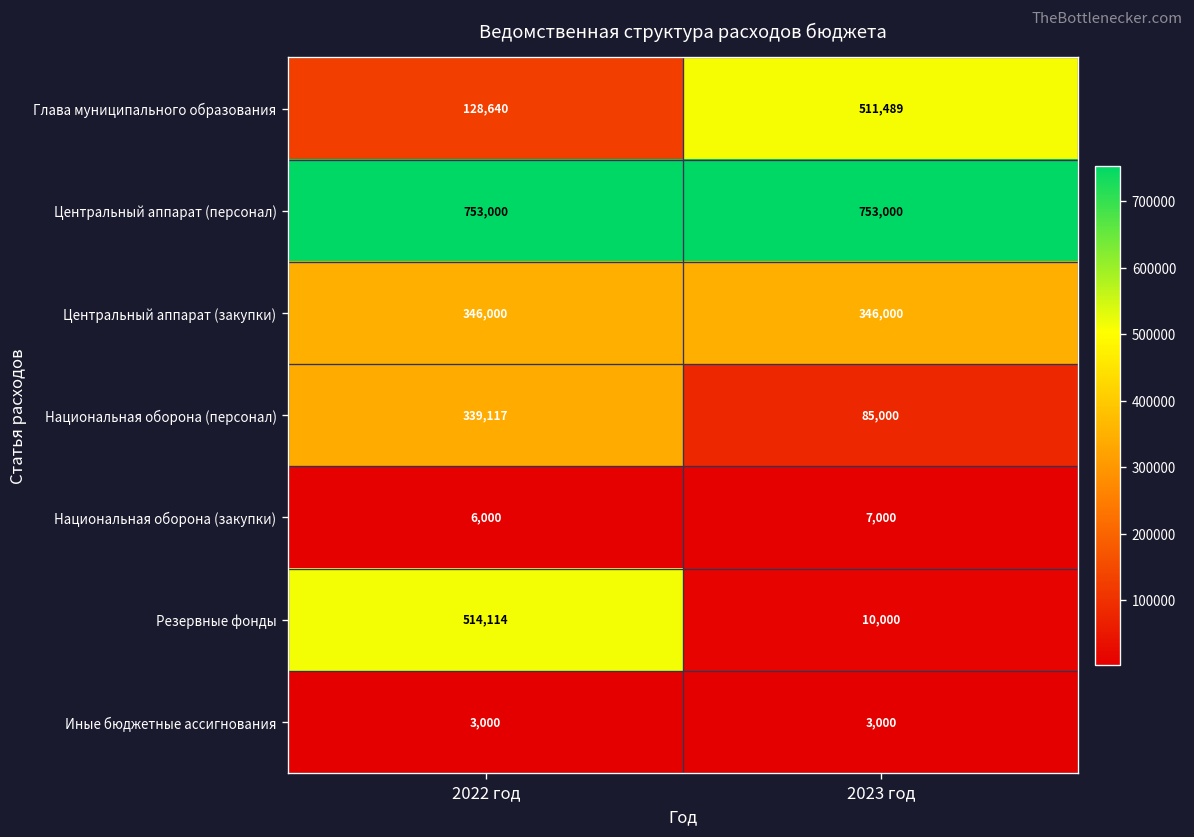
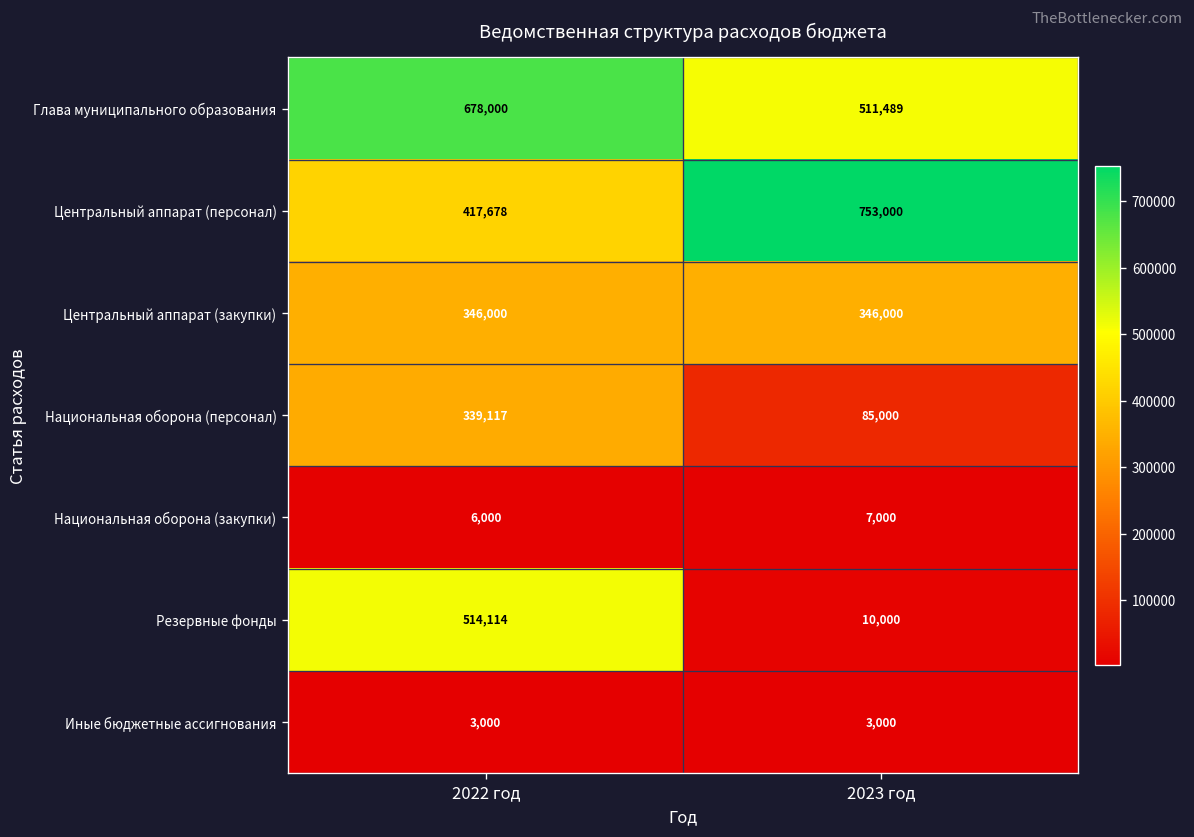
  {
    "Глава муниципального образования": {
-     "2022 год": "128,640",
+     "2022 год": "678,000",
      "2023 год": "511,489"
    },
    "Центральный аппарат (персонал)": {
-     "2022 год": "753,000",
+     "2022 год": "417,678",
      "2023 год": "753,000"
    },
    "Центральный аппарат (закупки)": {
      "2022 год": "346,000",
      "2023 год": "346,000"
    },
    "Национальная оборона (персонал)": {
      "2022 год": "339,117",
      "2023 год": "85,000"
    },
    "Национальная оборона (закупки)": {
      "2022 год": "6,000",
      "2023 год": "7,000"
    },
    "Резервные фонды": {
      "2022 год": "514,114",
      "2023 год": "10,000"
    },
    "Иные бюджетные ассигнования": {
      "2022 год": "3,000",
      "2023 год": "3,000"
    }
  }
